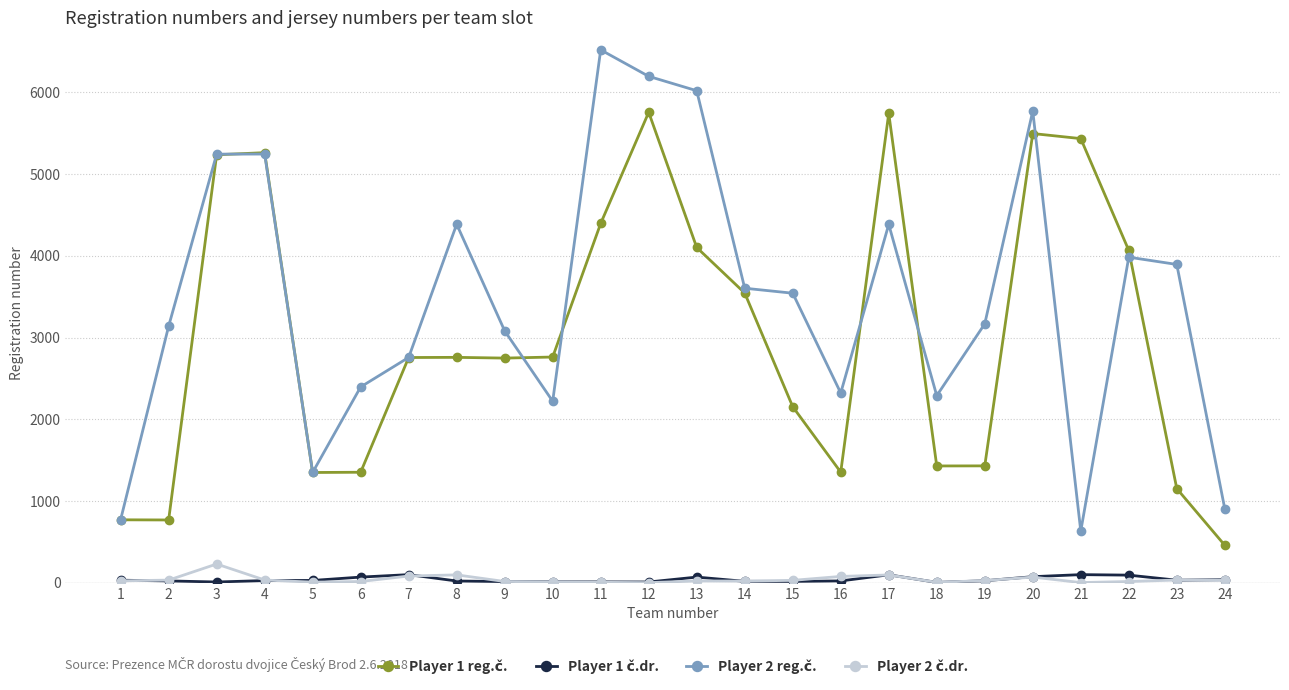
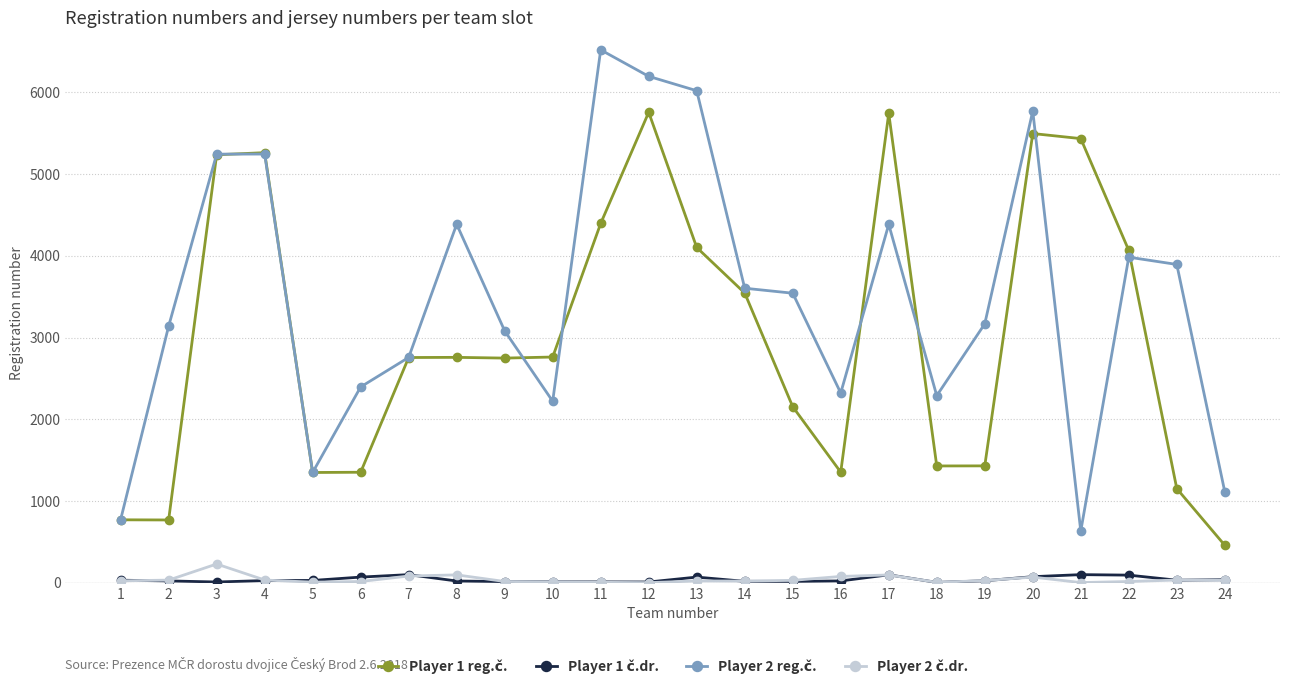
  {
    "Player 1 reg.č.": {
      "2": 800,
      "6": 1400,
      "8": 2800,
      "9": 2700,
      "10": 2800,
      "11": 4400,
      "12": 5800,
      "13": 4100,
      "14": 3500,
      "15": 2200,
      "16": 1400,
      "17": 5700,
      "18": 1400,
      "19": 1400,
      "20": 5500,
      "21": 5400,
      "22": 4100,
      "23": 1200,
      "24": 500
    },
    "Player 1 č.dr.": {
      "3": 0,
      "6": 100,
      "8": 0,
      "13": 100,
      "16": 0,
      "21": 100,
      "22": 100
    },
    "Player 2 reg.č.": {
      "2": 3100,
      "6": 2400,
      "8": 4400,
      "9": 3100,
      "10": 2200,
      "11": 6500,
      "12": 6200,
      "13": 6000,
      "14": 3600,
      "15": 3500,
      "16": 2300,
      "17": 4400,
      "18": 2300,
      "19": 3200,
      "20": 5800,
      "21": 600,
      "22": 4000,
      "23": 3900,
-     "24": 900
+     "24": 1100
    },
    "Player 2 č.dr.": {
      "3": 200,
      "6": 0,
      "8": 100,
      "13": 0,
      "16": 100,
      "21": 0,
      "22": 0
    }
  }
